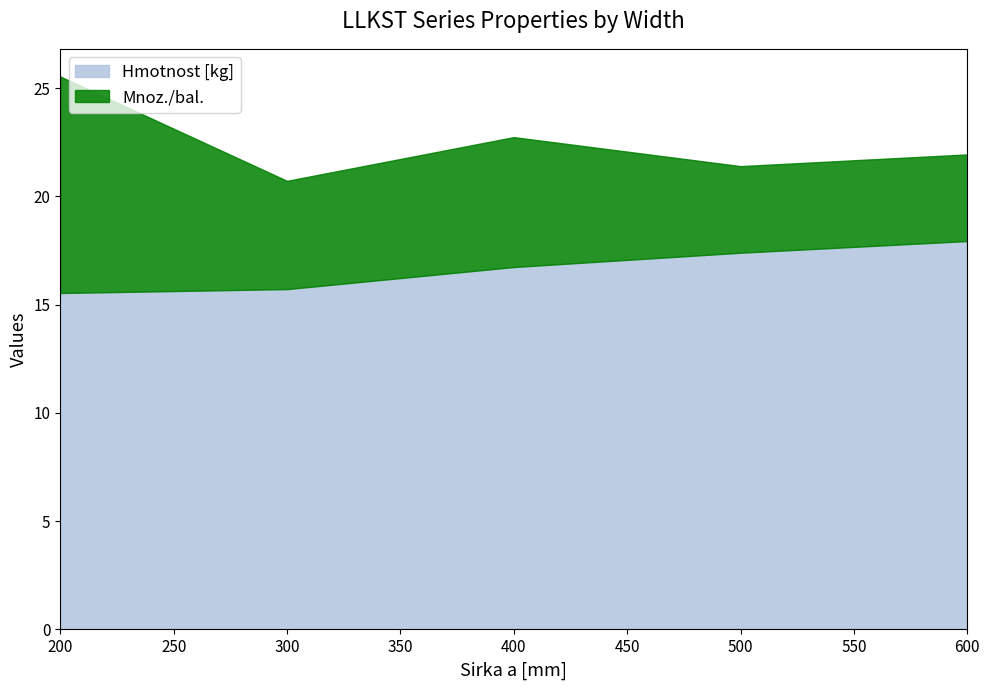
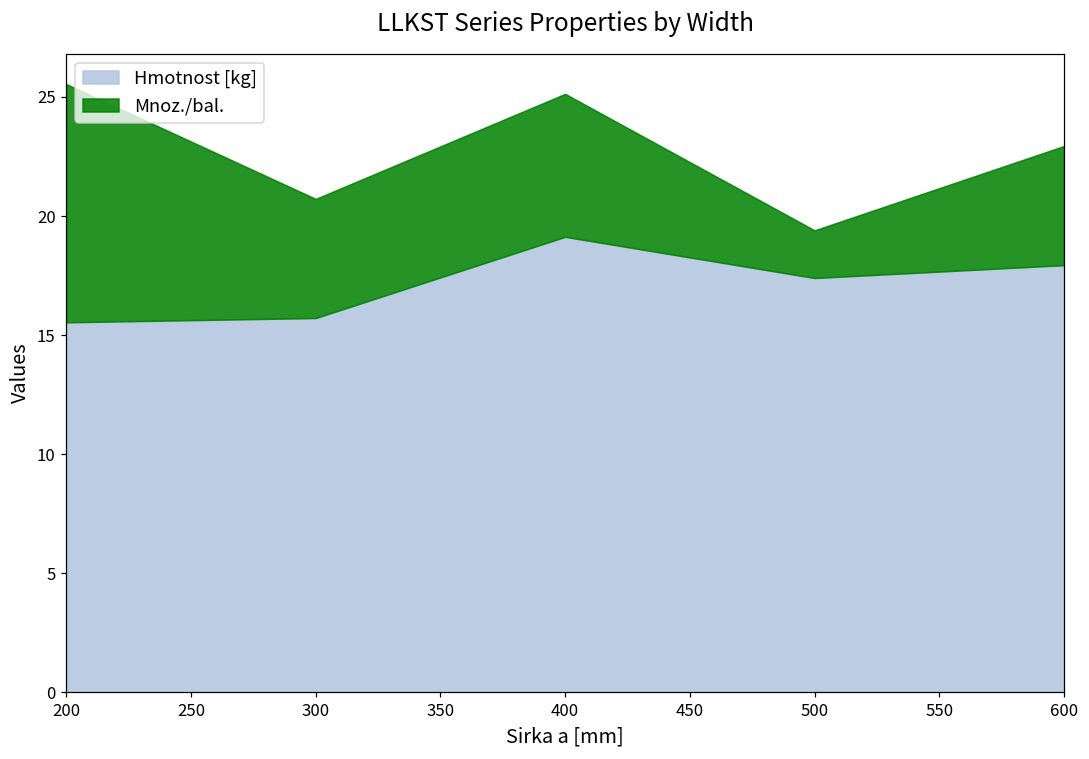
  {
    "Hmotnost [kg]": {
      "200": 15.5,
      "300": 15.7,
-     "400": 16.7,
+     "400": 19.1,
      "500": 17.4,
      "600": 17.9
    },
    "Mnoz./bal.": {
      "200": 10,
      "300": 5,
      "400": 6,
-     "500": 4,
-     "600": 4
+     "500": 2,
+     "600": 5
    }
  }
